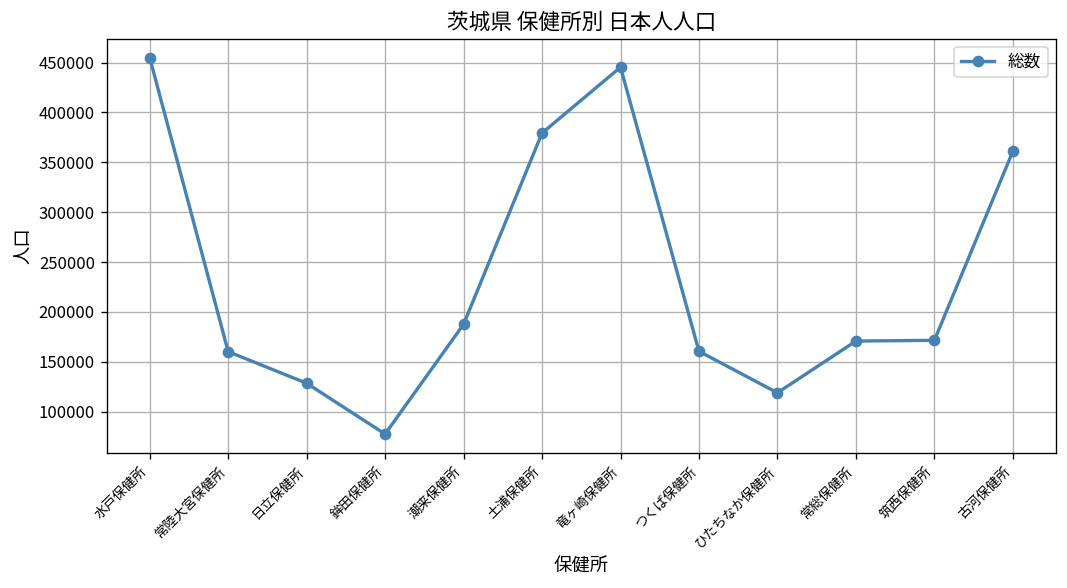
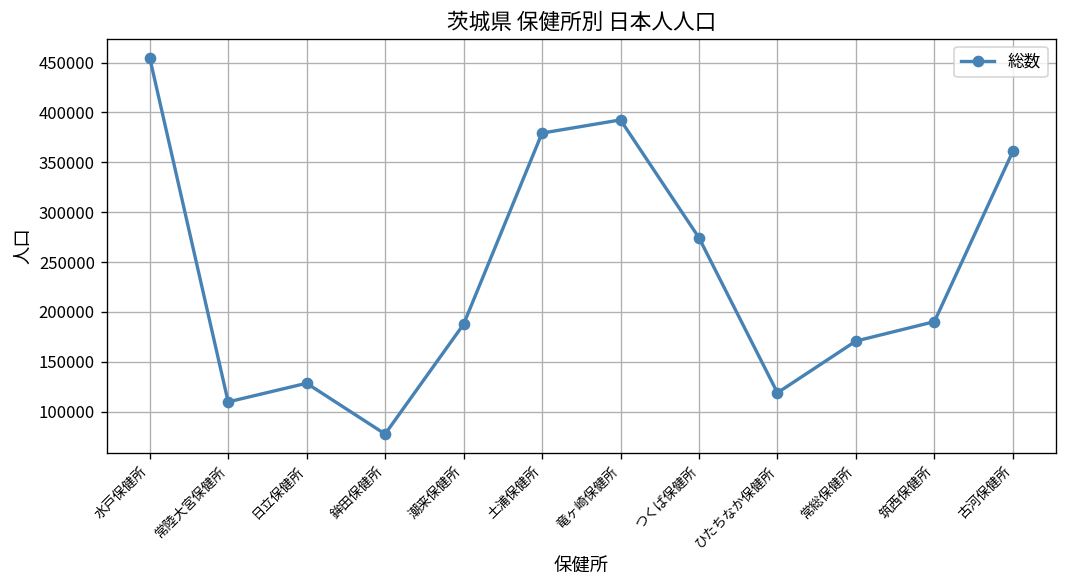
  {
    "水戸保健所": 450000,
-   "常陸大宮保健所": 160000,
+   "常陸大宮保健所": 110000,
    "日立保健所": 130000,
    "鉾田保健所": 80000,
    "潮来保健所": 190000,
    "土浦保健所": 380000,
-   "竜ヶ崎保健所": 450000,
-   "つくば保健所": 160000,
+   "竜ヶ崎保健所": 390000,
+   "つくば保健所": 270000,
    "ひたちなか保健所": 120000,
    "常総保健所": 170000,
-   "筑西保健所": 170000,
+   "筑西保健所": 190000,
    "古河保健所": 360000
  }
